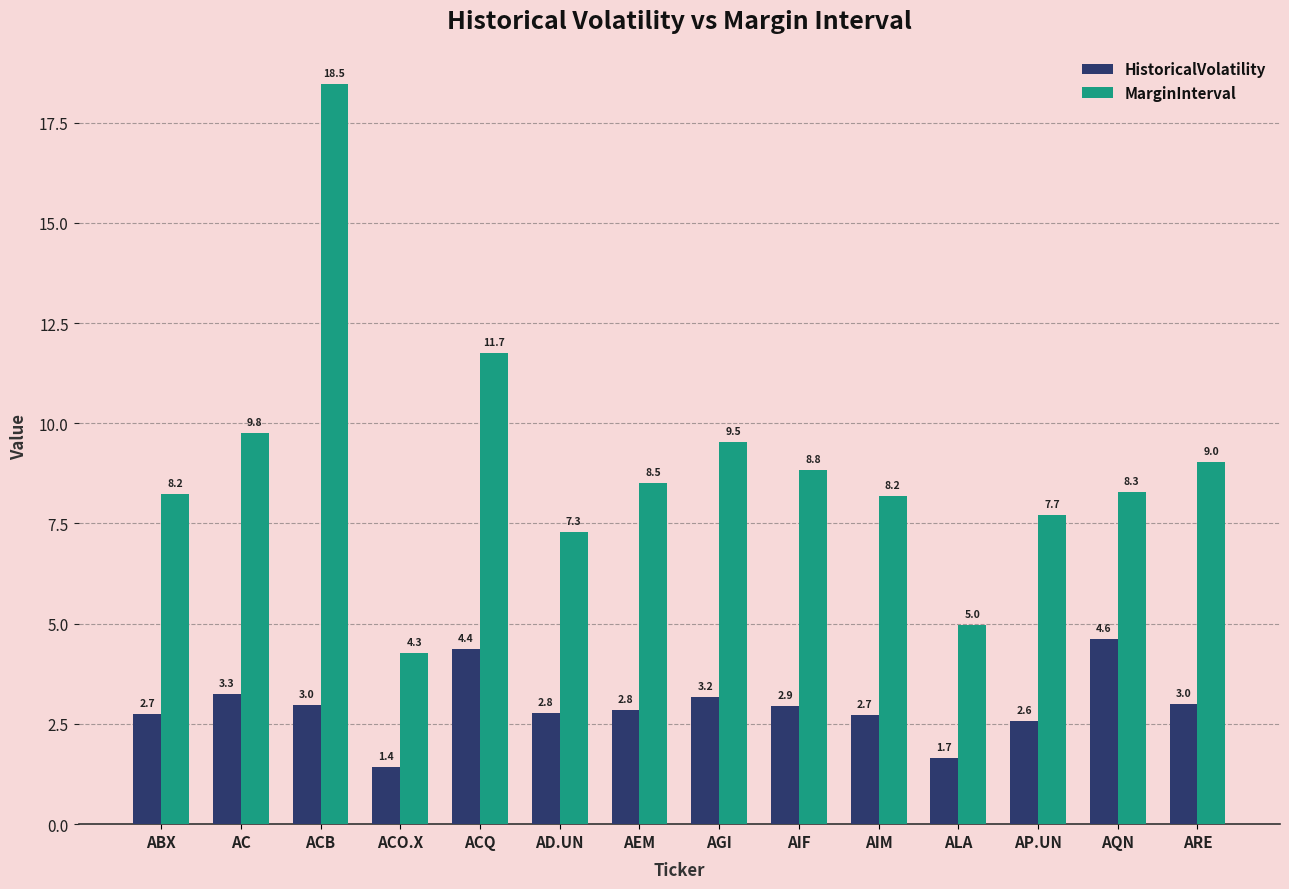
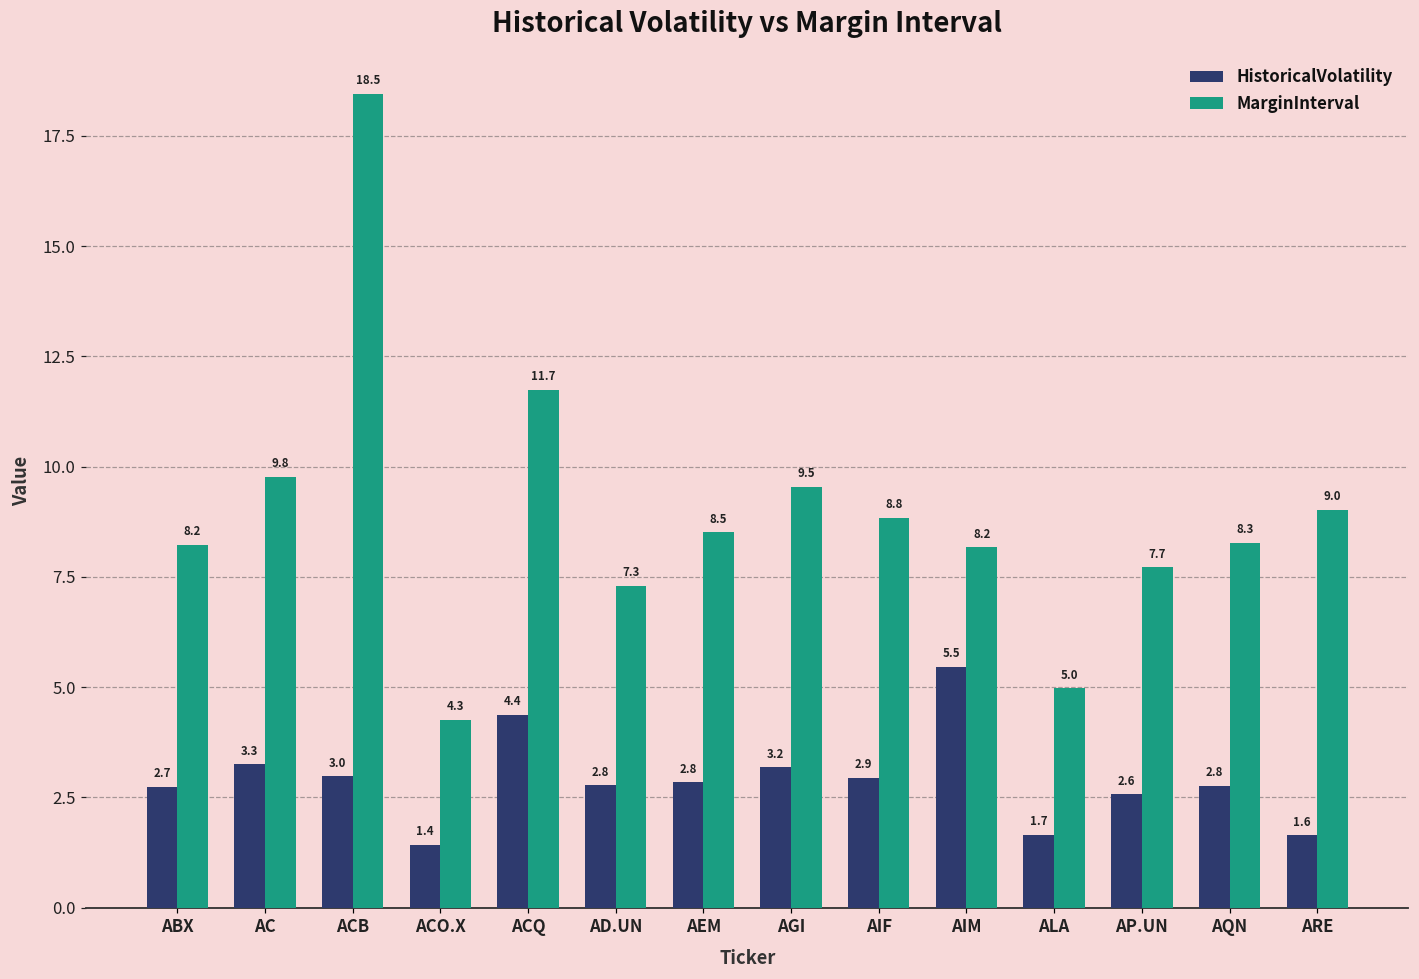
  {
    "HistoricalVolatility": {
      "ABX": 2.7,
      "AC": 3.3,
      "ACB": 3.0,
      "ACO.X": 1.4,
      "ACQ": 4.4,
      "AD.UN": 2.8,
      "AEM": 2.8,
      "AGI": 3.2,
      "AIF": 2.9,
-     "AIM": 2.7,
+     "AIM": 5.5,
      "ALA": 1.7,
      "AP.UN": 2.6,
-     "AQN": 4.6,
-     "ARE": 3.0
+     "AQN": 2.8,
+     "ARE": 1.6
    },
    "MarginInterval": {
      "ABX": 8.2,
      "AC": 9.8,
      "ACB": 18.5,
      "ACO.X": 4.3,
      "ACQ": 11.7,
      "AD.UN": 7.3,
      "AEM": 8.5,
      "AGI": 9.5,
      "AIF": 8.8,
      "AIM": 8.2,
      "ALA": 5.0,
      "AP.UN": 7.7,
      "AQN": 8.3,
      "ARE": 9.0
    }
  }
